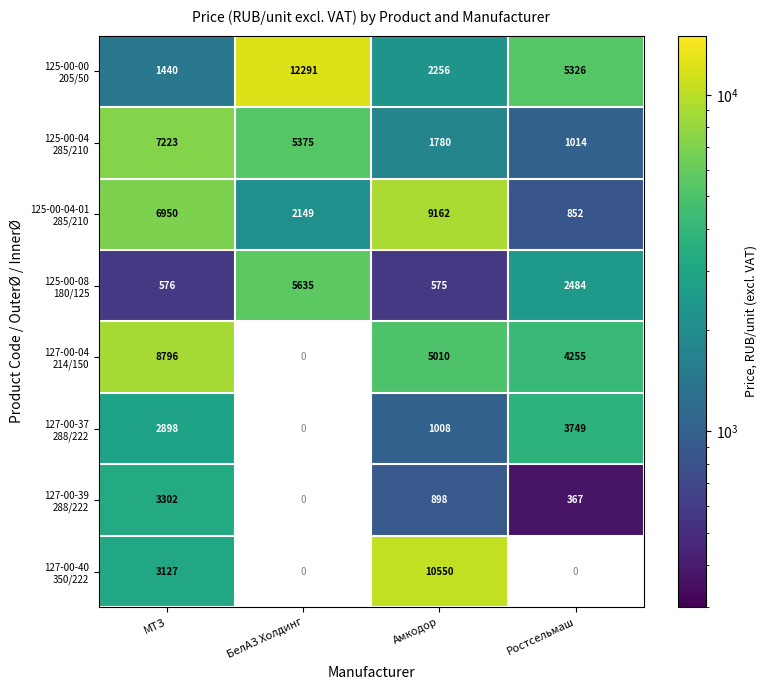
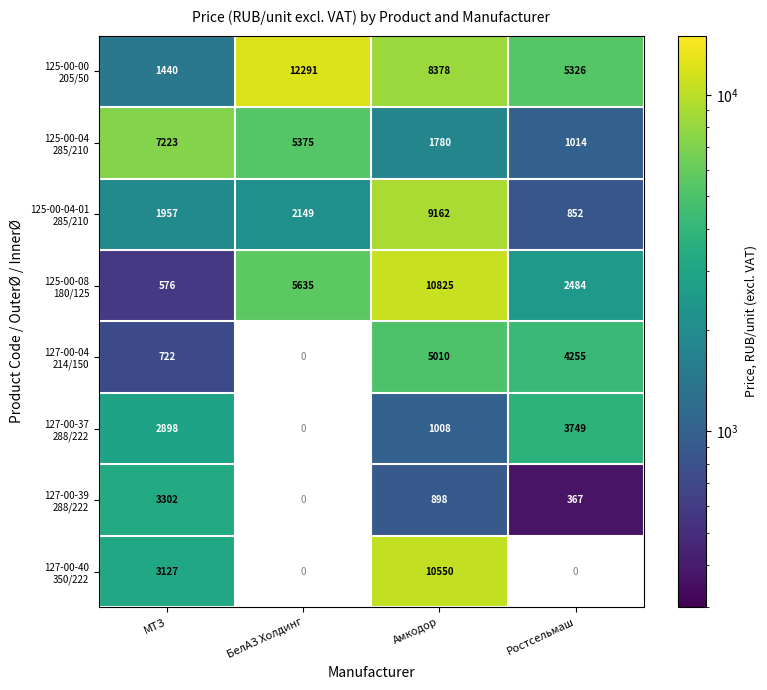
  {
    "125-00-00 205/50": {
      "МТЗ": 1440,
      "БелАЗ Холдинг": 12291,
-     "Амкодор": 2256,
+     "Амкодор": 8378,
      "Ростсельмаш": 5326
    },
    "125-00-04 285/210": {
      "МТЗ": 7223,
      "БелАЗ Холдинг": 5375,
      "Амкодор": 1780,
      "Ростсельмаш": 1014
    },
    "125-00-04-01 285/210": {
-     "МТЗ": 6950,
+     "МТЗ": 1957,
      "БелАЗ Холдинг": 2149,
      "Амкодор": 9162,
      "Ростсельмаш": 852
    },
    "125-00-08 180/125": {
      "МТЗ": 576,
      "БелАЗ Холдинг": 5635,
-     "Амкодор": 575,
+     "Амкодор": 10825,
      "Ростсельмаш": 2484
    },
    "127-00-04 214/150": {
-     "МТЗ": 8796,
+     "МТЗ": 722,
      "Амкодор": 5010,
      "Ростсельмаш": 4255
    },
    "127-00-37 288/222": {
      "МТЗ": 2898,
      "Амкодор": 1008,
      "Ростсельмаш": 3749
    },
    "127-00-39 288/222": {
      "МТЗ": 3302,
      "Амкодор": 898,
      "Ростсельмаш": 367
    },
    "127-00-40 350/222": {
      "МТЗ": 3127,
      "Амкодор": 10550
    }
  }
